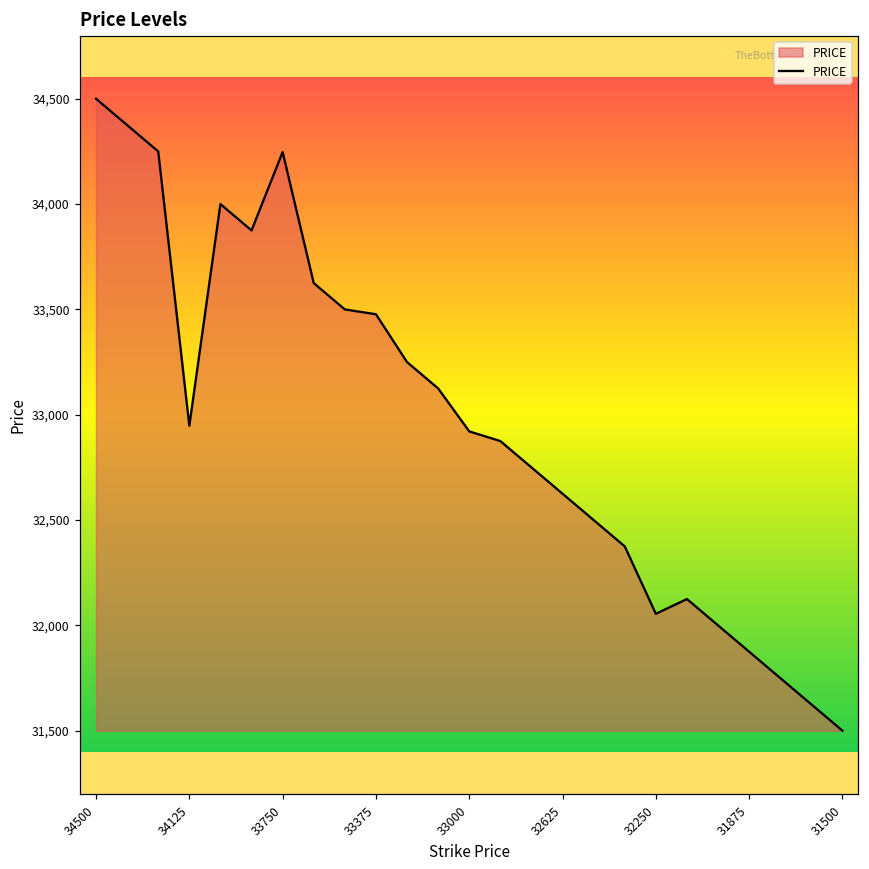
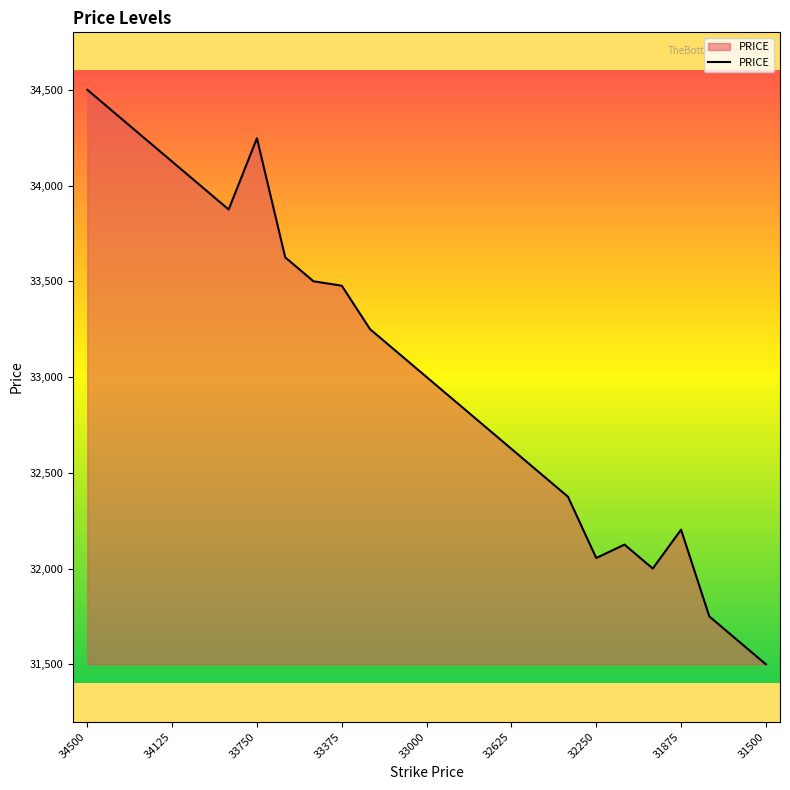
  {
    "34500": "34,500",
-   "34125": "32,950",
+   "34125": "34,130",
    "33750": "34,250",
    "33375": "33,480",
-   "33000": "32,920",
+   "33000": "33,000",
    "32625": "32,630",
    "32250": "32,060",
-   "31875": "31,880",
+   "31875": "32,200",
    "31500": "31,500"
  }
